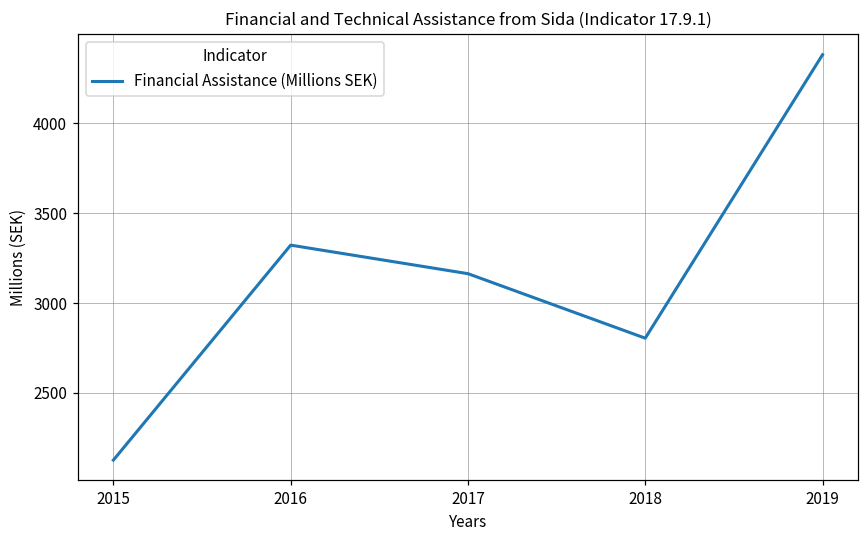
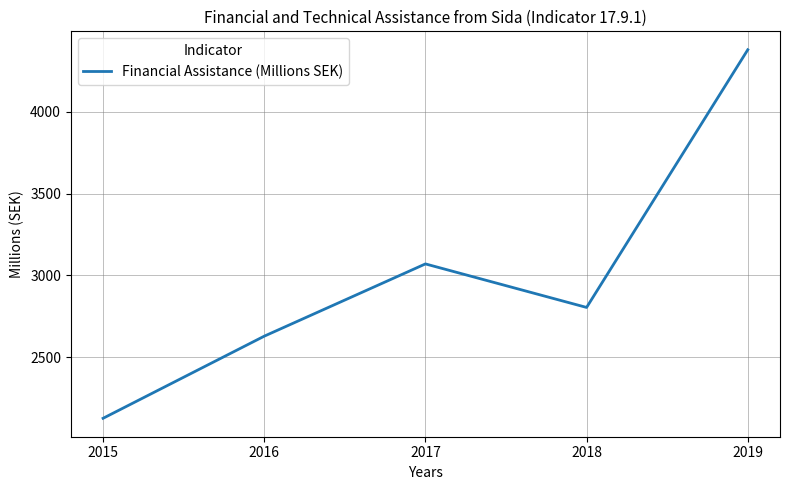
  {
    "2015": 2130,
-   "2016": 3320,
-   "2017": 3160,
+   "2016": 2630,
+   "2017": 3070,
    "2018": 2800,
    "2019": 4380
  }
